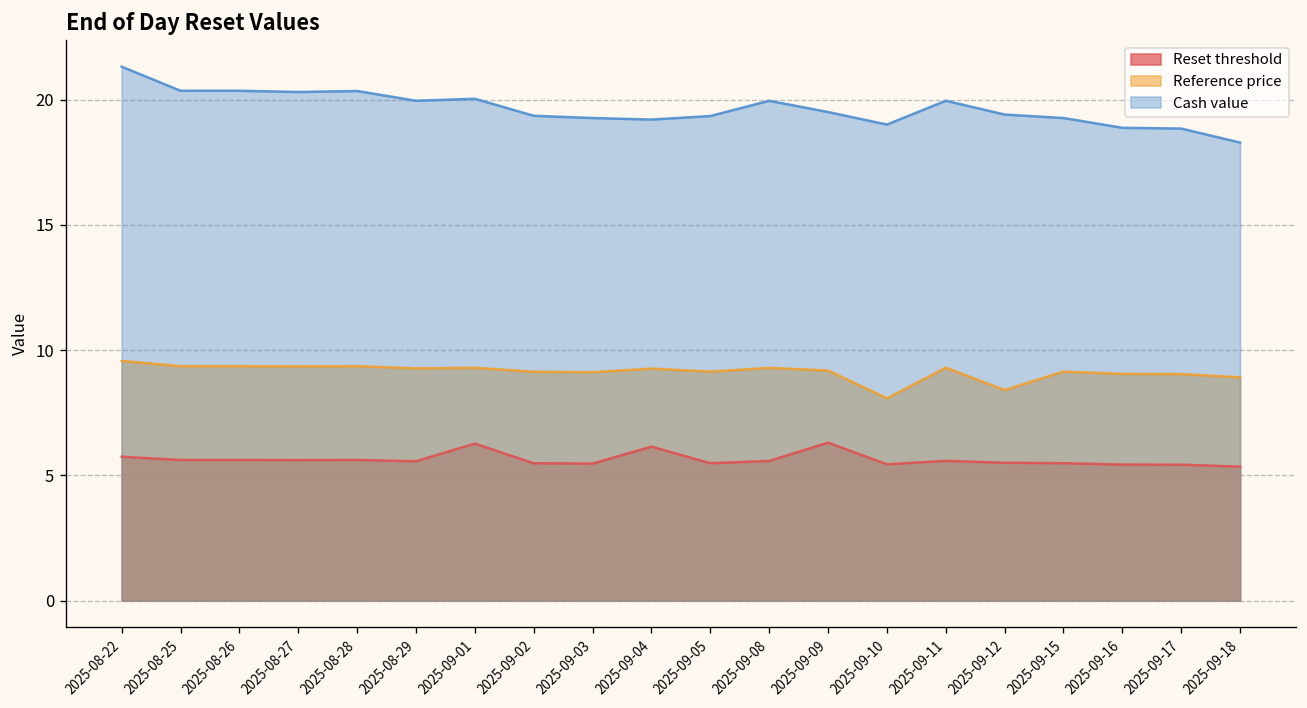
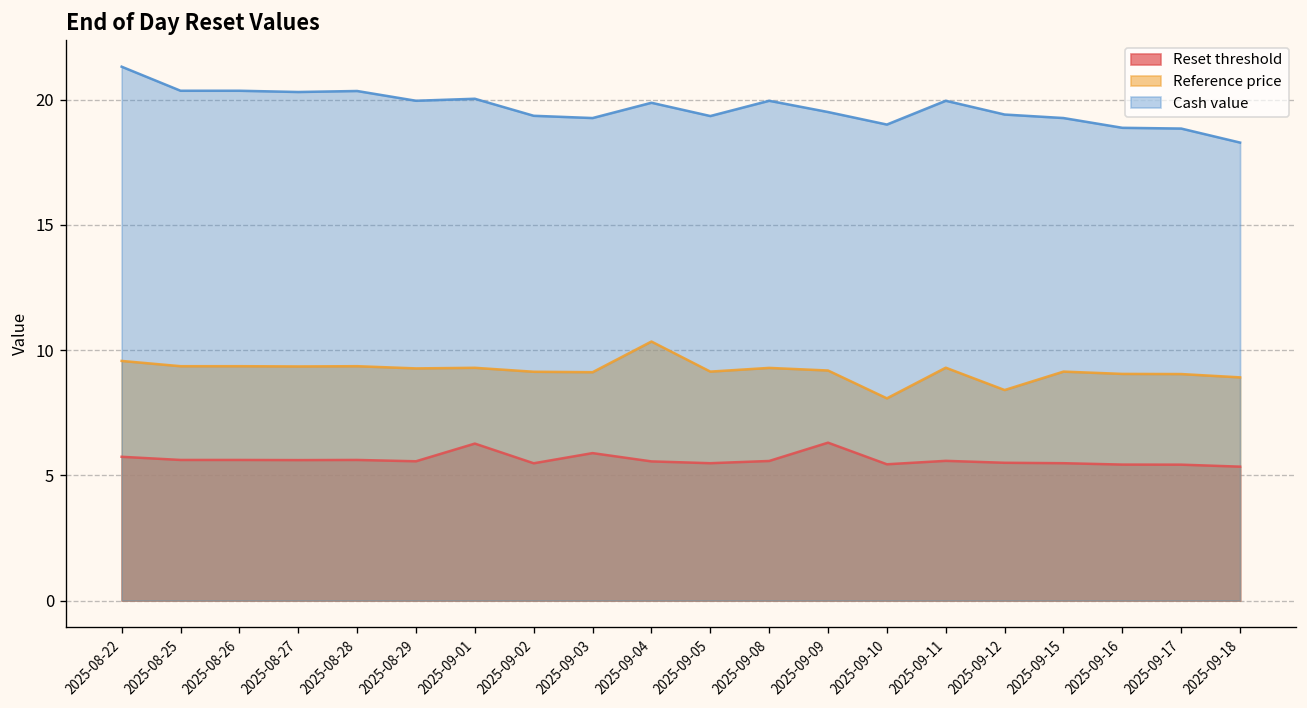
  {
    "Reset threshold": {
      "2025-08-22": 5.7,
      "2025-08-25": 5.6,
      "2025-08-26": 5.6,
      "2025-08-27": 5.6,
      "2025-08-28": 5.6,
      "2025-08-29": 5.6,
      "2025-09-01": 6.3,
      "2025-09-02": 5.5,
-     "2025-09-03": 5.5,
-     "2025-09-04": 6.1,
+     "2025-09-03": 5.9,
+     "2025-09-04": 5.6,
      "2025-09-05": 5.5,
      "2025-09-08": 5.6,
      "2025-09-09": 6.3,
      "2025-09-10": 5.4,
      "2025-09-11": 5.6,
      "2025-09-12": 5.5,
      "2025-09-15": 5.5,
      "2025-09-16": 5.4,
      "2025-09-17": 5.4,
      "2025-09-18": 5.3
    },
    "Reference price": {
      "2025-08-22": 9.6,
      "2025-08-25": 9.4,
      "2025-08-26": 9.4,
      "2025-08-27": 9.4,
      "2025-08-28": 9.4,
      "2025-08-29": 9.3,
      "2025-09-01": 9.3,
      "2025-09-02": 9.1,
      "2025-09-03": 9.1,
-     "2025-09-04": 9.3,
+     "2025-09-04": 10.3,
      "2025-09-05": 9.1,
      "2025-09-08": 9.3,
      "2025-09-09": 9.2,
      "2025-09-10": 8.1,
      "2025-09-11": 9.3,
      "2025-09-12": 8.4,
      "2025-09-15": 9.1,
      "2025-09-16": 9.1,
      "2025-09-17": 9.0,
      "2025-09-18": 8.9
    },
    "Cash value": {
      "2025-08-22": 21.3,
      "2025-08-25": 20.4,
      "2025-08-26": 20.4,
      "2025-08-27": 20.3,
      "2025-08-28": 20.4,
      "2025-08-29": 20.0,
      "2025-09-01": 20.0,
      "2025-09-02": 19.4,
      "2025-09-03": 19.3,
-     "2025-09-04": 19.2,
+     "2025-09-04": 19.9,
      "2025-09-05": 19.4,
      "2025-09-08": 20.0,
      "2025-09-09": 19.5,
      "2025-09-10": 19.0,
      "2025-09-11": 20.0,
      "2025-09-12": 19.4,
      "2025-09-15": 19.3,
      "2025-09-16": 18.9,
      "2025-09-17": 18.9,
      "2025-09-18": 18.3
    }
  }
